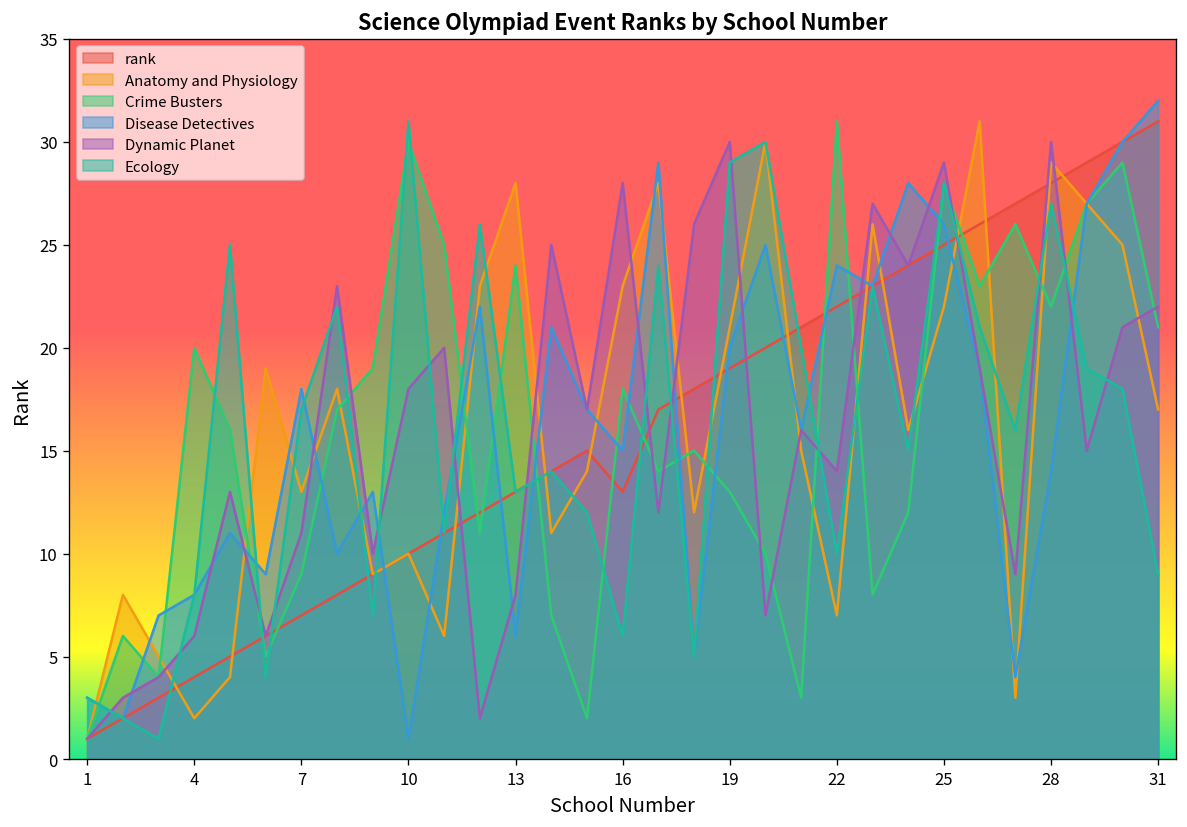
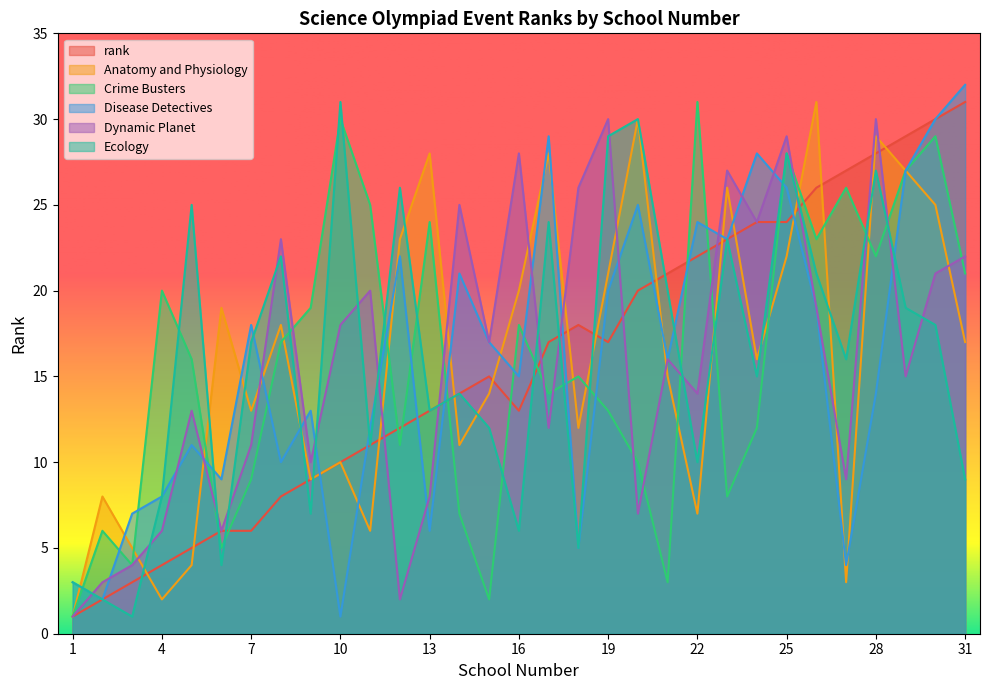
  {
    "rank": {
      "4": 4,
-     "7": 7,
+     "7": 6,
      "16": 13,
-     "19": 19,
+     "19": 17,
      "22": 22,
-     "25": 25,
+     "25": 24,
      "28": 28,
      "31": 31
    },
    "Anatomy and Physiology": {
      "4": 2,
      "7": 13,
      "13": 28,
-     "16": 23,
+     "16": 20,
      "19": 21,
      "22": 7,
      "25": 22,
      "28": 29,
      "31": 17
    },
    "Dynamic Planet": {
      "4": 6,
      "7": 11,
      "10": 18,
      "13": 8,
      "16": 28,
      "19": 30,
      "22": 14,
      "25": 29,
      "28": 30,
      "31": 22
    }
  }
